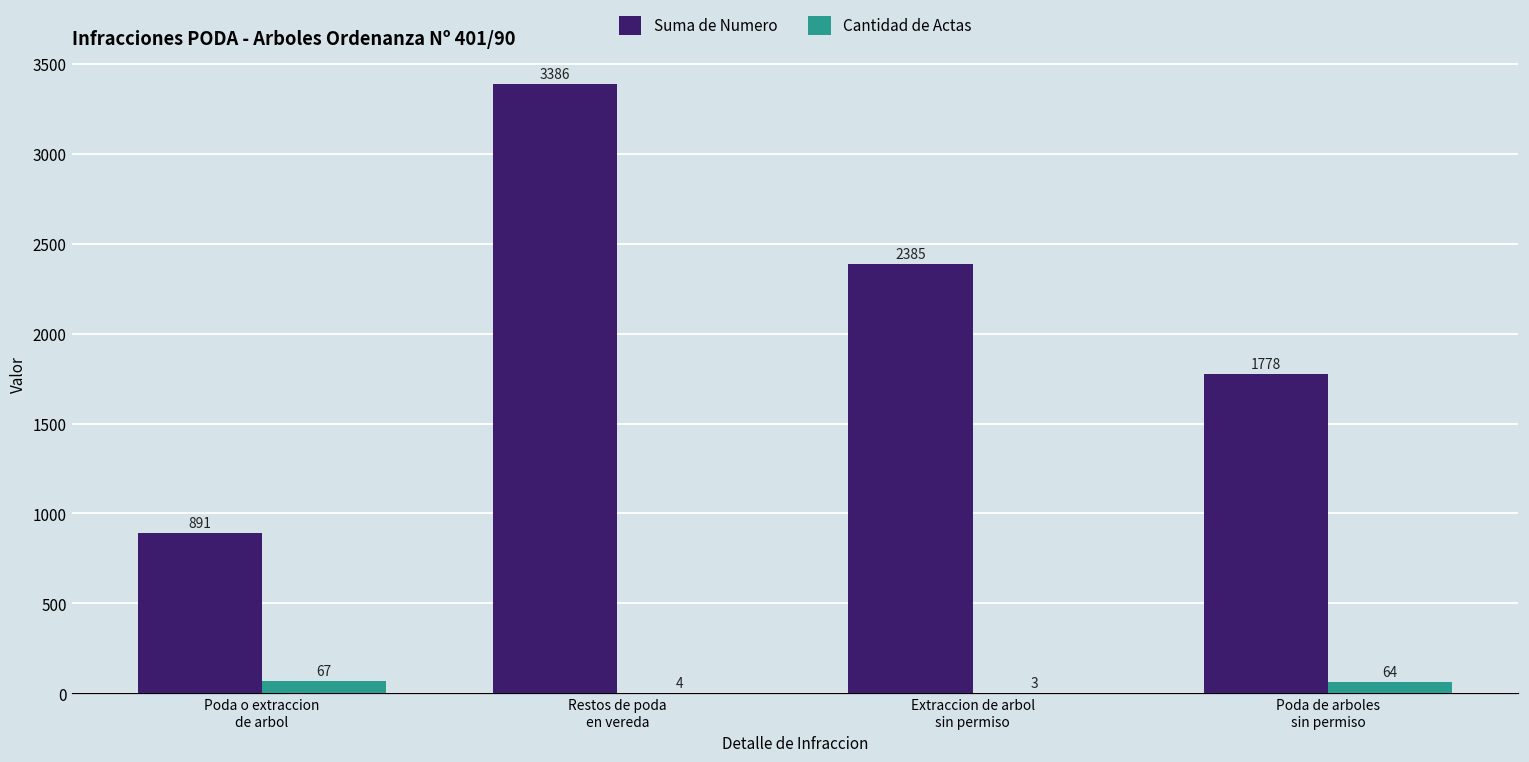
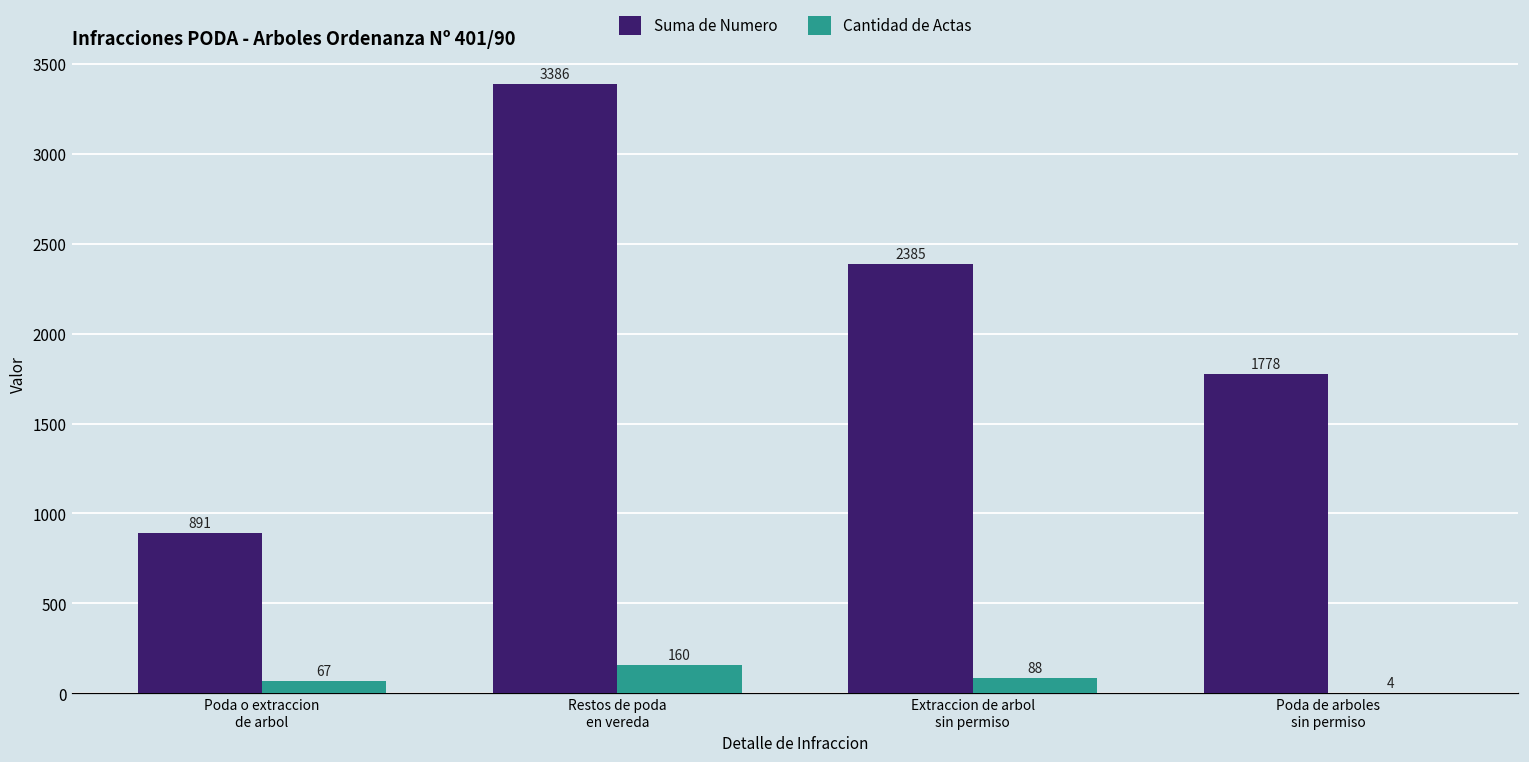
  {
    "Suma de Numero": {
      "Poda o extraccion de arbol": 891,
      "Restos de poda en vereda": 3386,
      "Extraccion de arbol sin permiso": 2385,
      "Poda de arboles sin permiso": 1778
    },
    "Cantidad de Actas": {
      "Poda o extraccion de arbol": 67,
-     "Restos de poda en vereda": 4,
-     "Extraccion de arbol sin permiso": 3,
-     "Poda de arboles sin permiso": 64
+     "Restos de poda en vereda": 160,
+     "Extraccion de arbol sin permiso": 88,
+     "Poda de arboles sin permiso": 4
    }
  }
